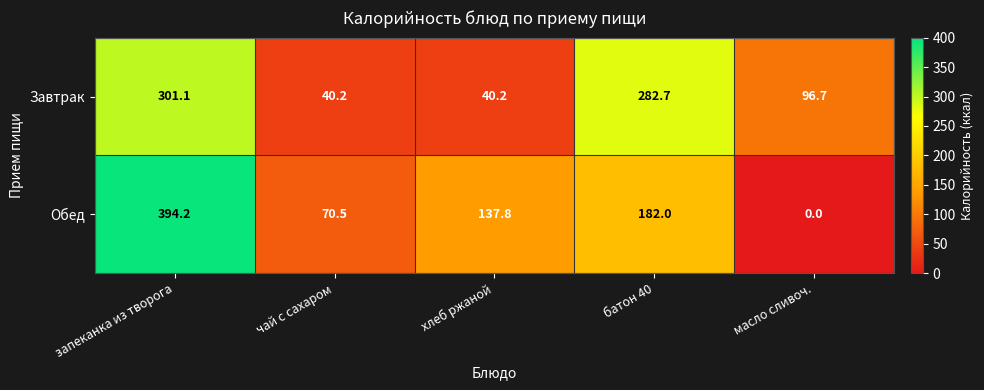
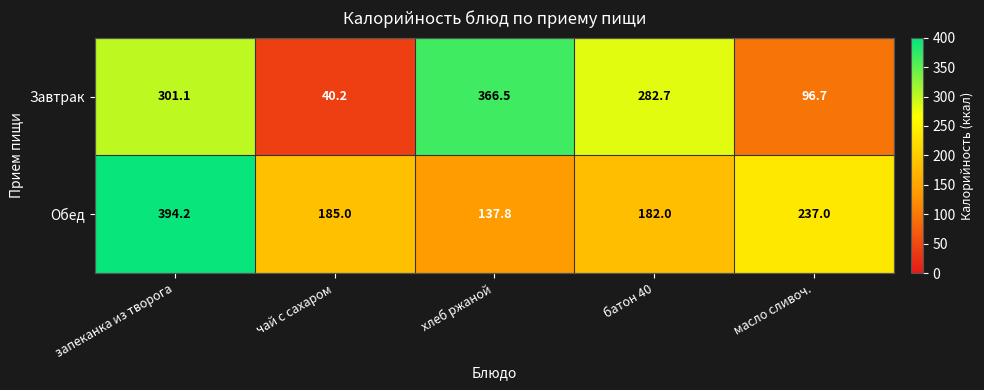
  {
    "Завтрак": {
      "запеканка из творога": 301.1,
      "чай с сахаром": 40.2,
-     "хлеб ржаной": 40.2,
+     "хлеб ржаной": 366.5,
      "батон 40": 282.7,
      "масло сливоч.": 96.7
    },
    "Обед": {
      "запеканка из творога": 394.2,
-     "чай с сахаром": 70.5,
+     "чай с сахаром": 185.0,
      "хлеб ржаной": 137.8,
      "батон 40": 182.0,
-     "масло сливоч.": 0.0
+     "масло сливоч.": 237.0
    }
  }
